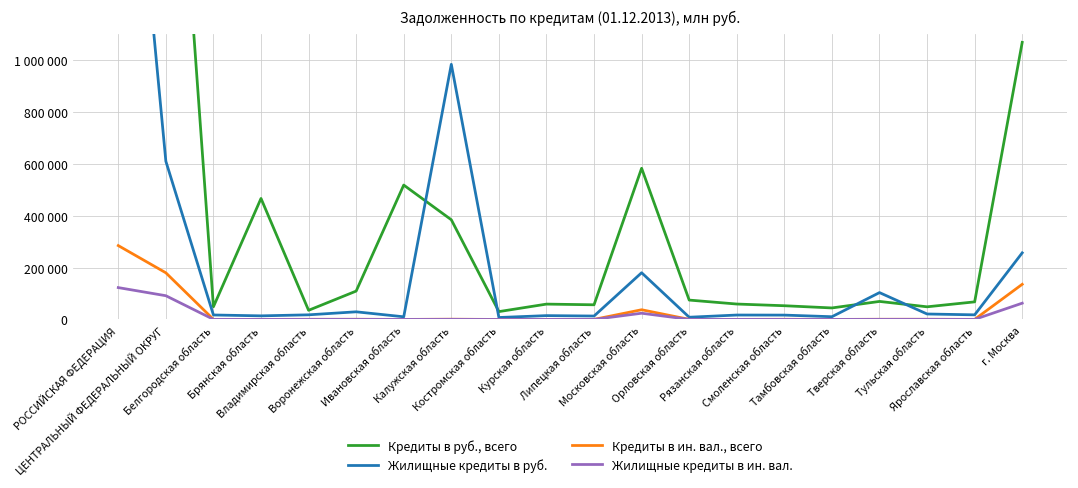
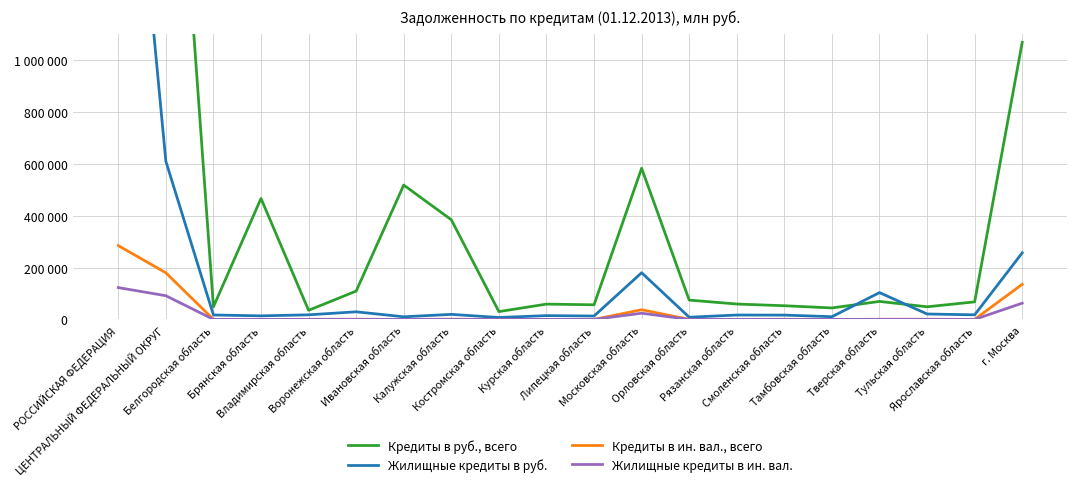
  {
    "Кредиты в руб., всего": {
      "Белгородская область": 50000,
      "Брянская область": 470000,
      "Владимирская область": 40000,
      "Воронежская область": 110000,
      "Ивановская область": 520000,
      "Калужская область": 380000,
      "Костромская область": 30000,
      "Курская область": 60000,
      "Липецкая область": 60000,
      "Московская область": 580000,
      "Орловская область": 70000,
      "Рязанская область": 60000,
      "Смоленская область": 50000,
      "Тамбовская область": 40000,
      "Тверская область": 70000,
      "Тульская область": 50000,
      "Ярославская область": 70000,
      "г. Москва": 1070000
    },
    "Жилищные кредиты в руб.": {
      "ЦЕНТРАЛЬНЫЙ ФЕДЕРАЛЬНЫЙ ОКРУГ": 610000,
      "Белгородская область": 20000,
      "Брянская область": 10000,
      "Владимирская область": 20000,
      "Воронежская область": 30000,
-     "Калужская область": 980000,
+     "Калужская область": 20000,
      "Курская область": 10000,
      "Липецкая область": 10000,
      "Московская область": 180000,
      "Рязанская область": 20000,
      "Смоленская область": 20000,
      "Тверская область": 100000,
      "Тульская область": 20000,
      "Ярославская область": 20000,
      "г. Москва": 260000
    },
    "Кредиты в ин. вал., всего": {
      "РОССИЙСКАЯ ФЕДЕРАЦИЯ": 280000,
      "ЦЕНТРАЛЬНЫЙ ФЕДЕРАЛЬНЫЙ ОКРУГ": 180000,
      "Московская область": 40000,
      "г. Москва": 140000
    },
    "Жилищные кредиты в ин. вал.": {
      "РОССИЙСКАЯ ФЕДЕРАЦИЯ": 120000,
      "ЦЕНТРАЛЬНЫЙ ФЕДЕРАЛЬНЫЙ ОКРУГ": 90000,
      "Московская область": 20000,
      "г. Москва": 60000
    }
  }
